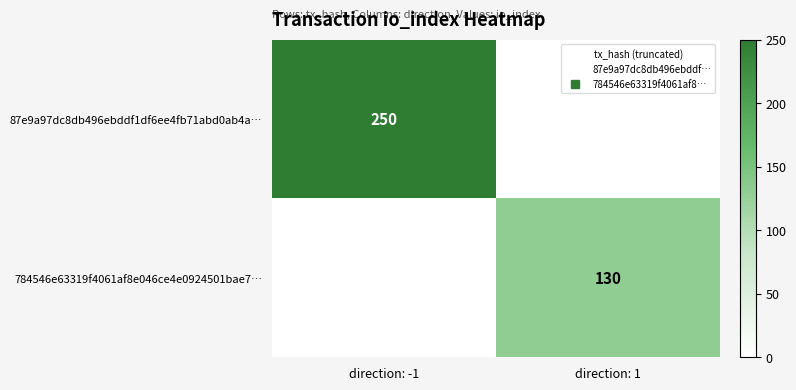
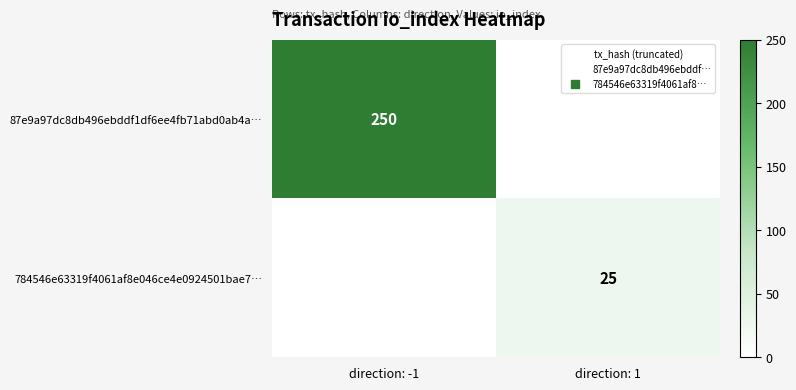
  {
    "87e9a97dc8db496ebddf1df6ee4fb71abd0ab4a…": {
      "direction: -1": 250
    },
    "784546e63319f4061af8e046ce4e0924501bae7…": {
-     "direction: 1": 130
+     "direction: 1": 25
    }
  }
